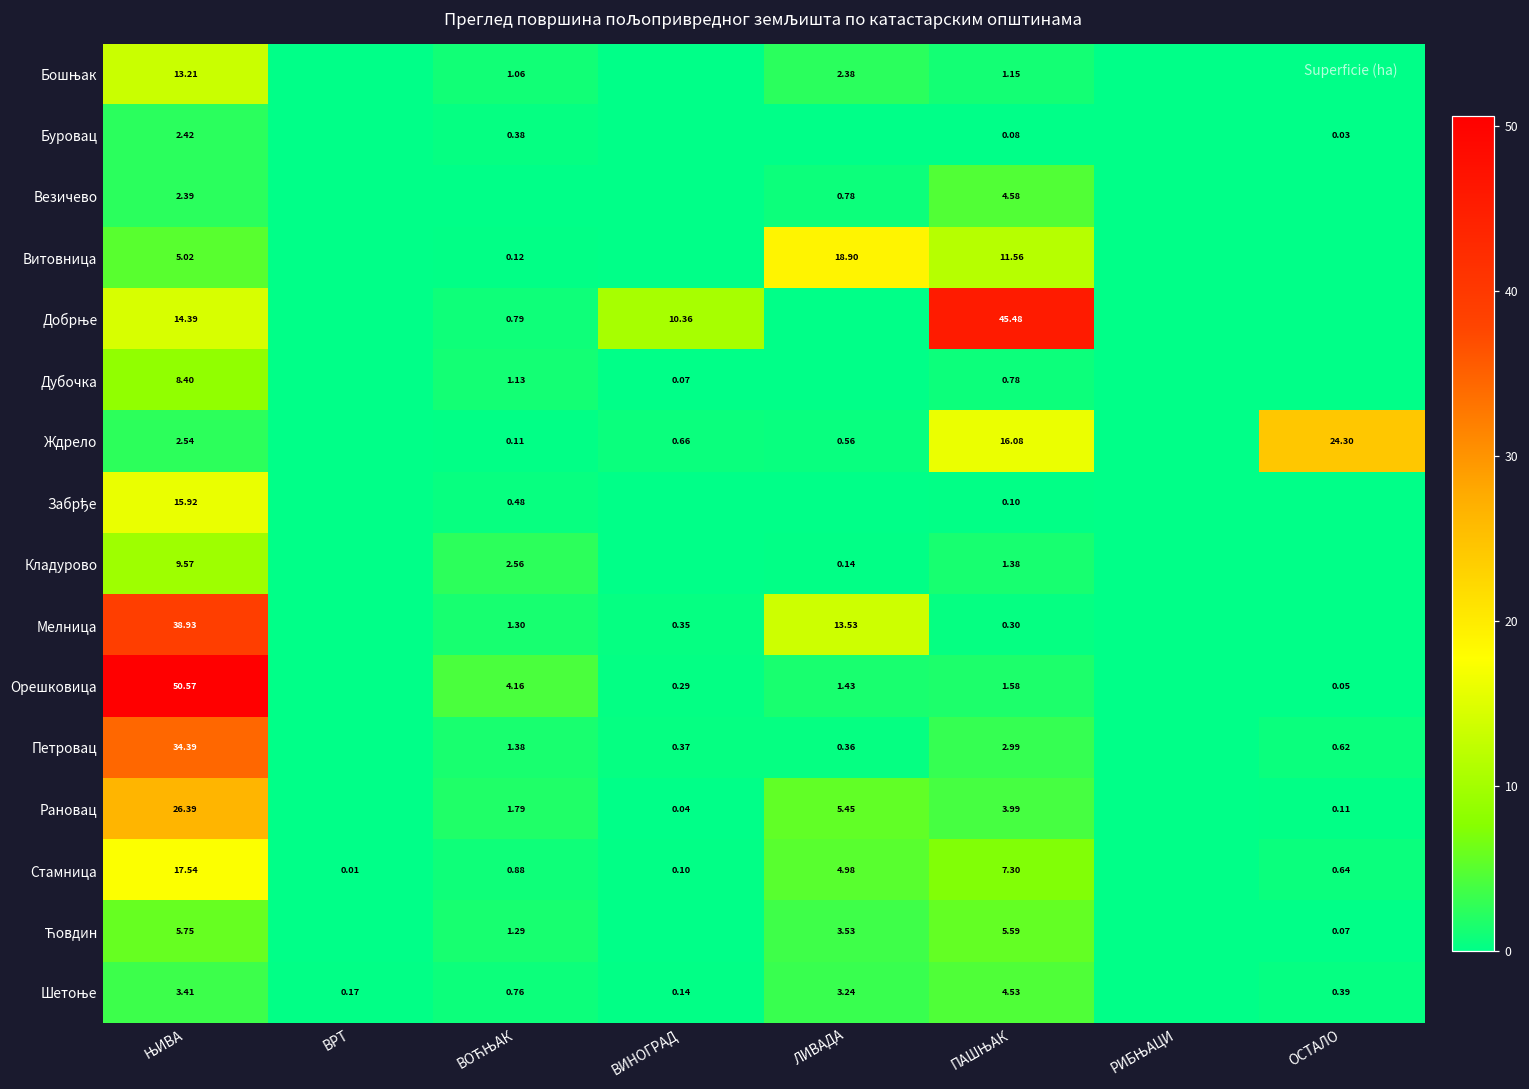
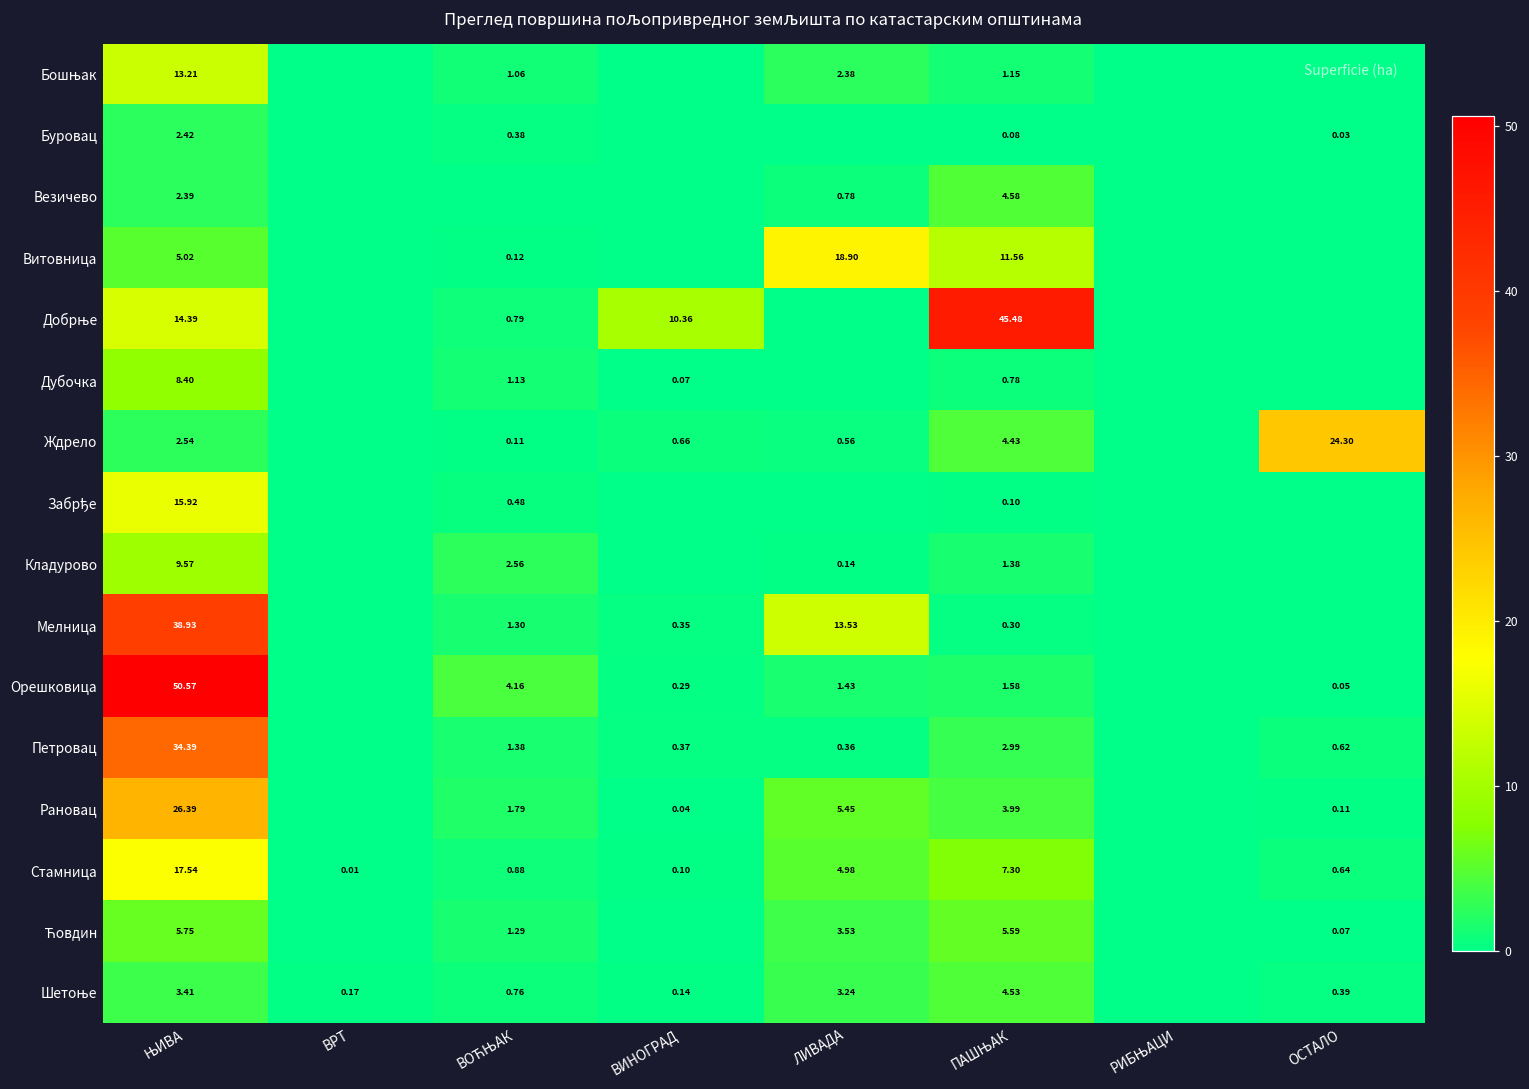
  {
    "Бошњак": {
      "ЊИВА": 13.21,
      "ВОЋЊАК": 1.06,
      "ЛИВАДА": 2.38,
      "ПАШЊАК": 1.15
    },
    "Буровац": {
      "ЊИВА": 2.42,
      "ВОЋЊАК": 0.38,
      "ПАШЊАК": 0.08,
      "ОСТАЛО": 0.03
    },
    "Везичево": {
      "ЊИВА": 2.39,
      "ЛИВАДА": 0.78,
      "ПАШЊАК": 4.58
    },
    "Витовница": {
      "ЊИВА": 5.02,
      "ВОЋЊАК": 0.12,
      "ЛИВАДА": 18.90,
      "ПАШЊАК": 11.56
    },
    "Добрње": {
      "ЊИВА": 14.39,
      "ВОЋЊАК": 0.79,
      "ВИНОГРАД": 10.36,
      "ПАШЊАК": 45.48
    },
    "Дубочка": {
      "ЊИВА": 8.40,
      "ВОЋЊАК": 1.13,
      "ВИНОГРАД": 0.07,
      "ПАШЊАК": 0.78
    },
    "Ждрело": {
      "ЊИВА": 2.54,
      "ВОЋЊАК": 0.11,
      "ВИНОГРАД": 0.66,
      "ЛИВАДА": 0.56,
-     "ПАШЊАК": 16.08,
+     "ПАШЊАК": 4.43,
      "ОСТАЛО": 24.30
    },
    "Забрђе": {
      "ЊИВА": 15.92,
      "ВОЋЊАК": 0.48,
      "ПАШЊАК": 0.10
    },
    "Кладурово": {
      "ЊИВА": 9.57,
      "ВОЋЊАК": 2.56,
      "ЛИВАДА": 0.14,
      "ПАШЊАК": 1.38
    },
    "Мелница": {
      "ЊИВА": 38.93,
      "ВОЋЊАК": 1.30,
      "ВИНОГРАД": 0.35,
      "ЛИВАДА": 13.53,
      "ПАШЊАК": 0.30
    },
    "Орешковица": {
      "ЊИВА": 50.57,
      "ВОЋЊАК": 4.16,
      "ВИНОГРАД": 0.29,
      "ЛИВАДА": 1.43,
      "ПАШЊАК": 1.58,
      "ОСТАЛО": 0.05
    },
    "Петровац": {
      "ЊИВА": 34.39,
      "ВОЋЊАК": 1.38,
      "ВИНОГРАД": 0.37,
      "ЛИВАДА": 0.36,
      "ПАШЊАК": 2.99,
      "ОСТАЛО": 0.62
    },
    "Рановац": {
      "ЊИВА": 26.39,
      "ВОЋЊАК": 1.79,
      "ВИНОГРАД": 0.04,
      "ЛИВАДА": 5.45,
      "ПАШЊАК": 3.99,
      "ОСТАЛО": 0.11
    },
    "Стамница": {
      "ЊИВА": 17.54,
      "ВРТ": 0.01,
      "ВОЋЊАК": 0.88,
      "ВИНОГРАД": 0.10,
      "ЛИВАДА": 4.98,
      "ПАШЊАК": 7.30,
      "ОСТАЛО": 0.64
    },
    "Ћовдин": {
      "ЊИВА": 5.75,
      "ВОЋЊАК": 1.29,
      "ЛИВАДА": 3.53,
      "ПАШЊАК": 5.59,
      "ОСТАЛО": 0.07
    },
    "Шетоње": {
      "ЊИВА": 3.41,
      "ВРТ": 0.17,
      "ВОЋЊАК": 0.76,
      "ВИНОГРАД": 0.14,
      "ЛИВАДА": 3.24,
      "ПАШЊАК": 4.53,
      "ОСТАЛО": 0.39
    }
  }
